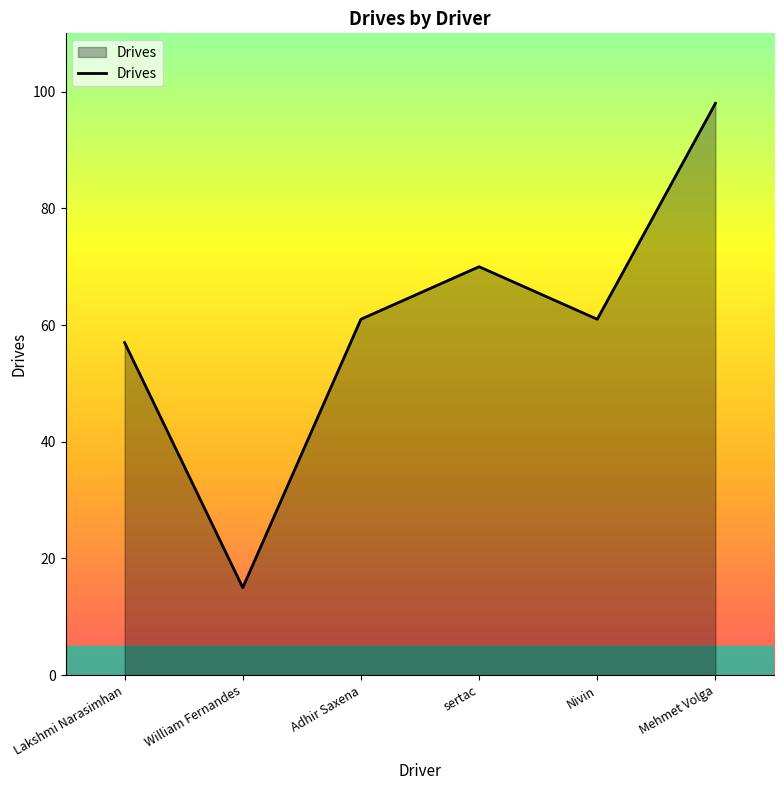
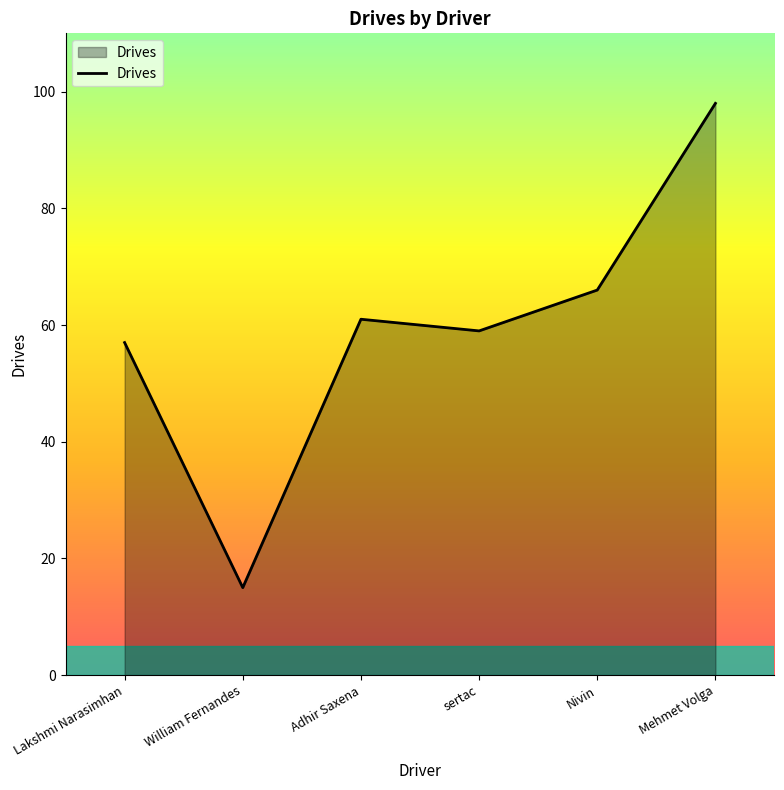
  {
    "Lakshmi Narasimhan": 57,
    "William Fernandes": 15,
    "Adhir Saxena": 61,
-   "sertac": 70,
-   "Nivin": 61,
+   "sertac": 59,
+   "Nivin": 66,
    "Mehmet Volga": 98
  }
